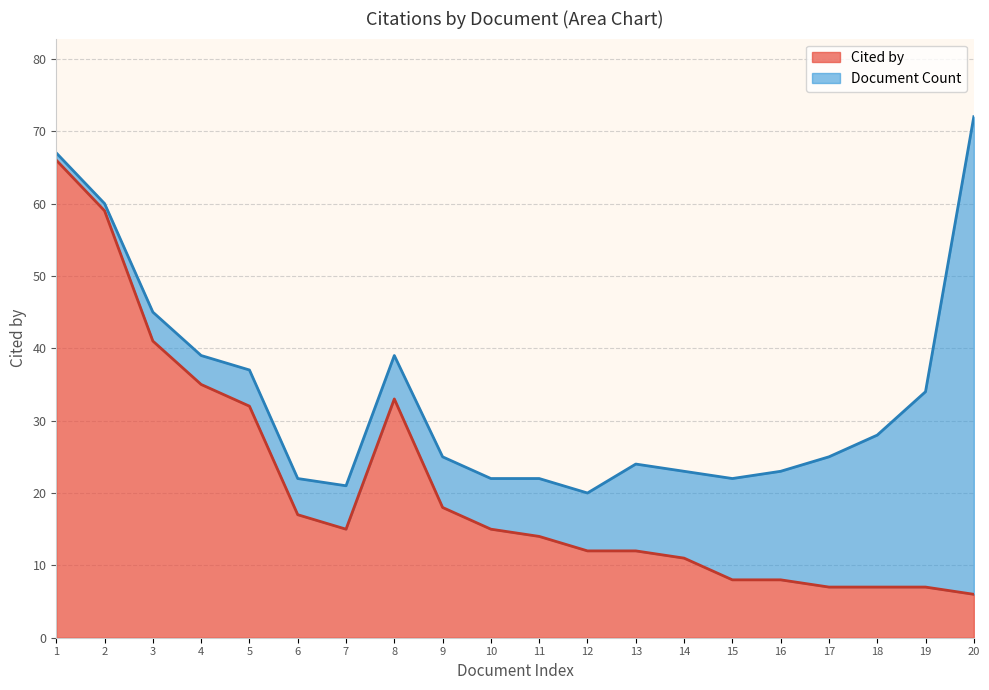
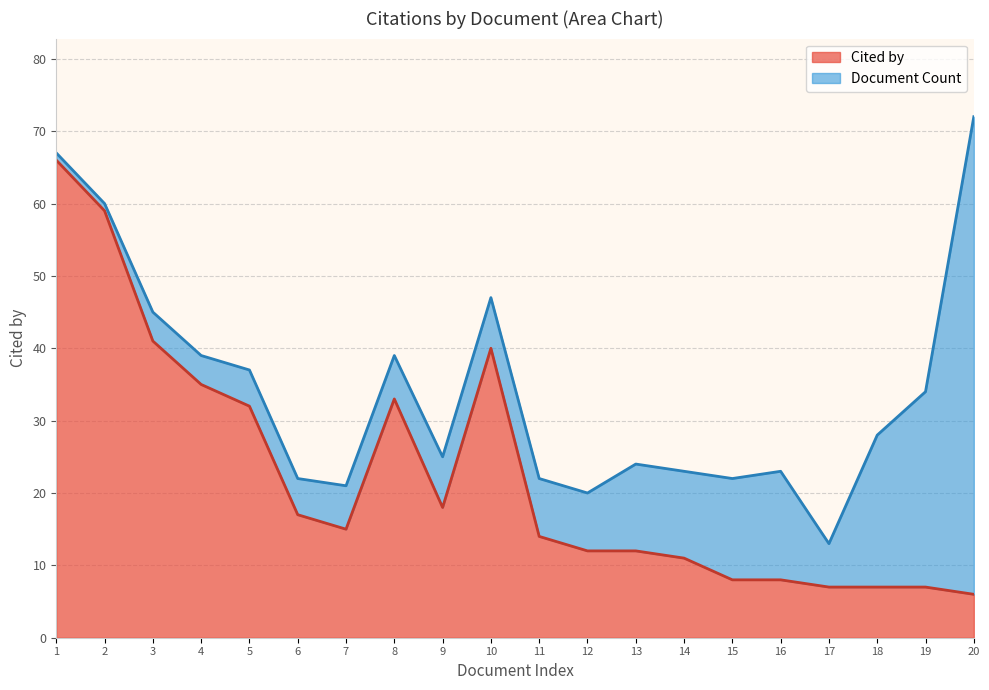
  {
    "Cited by": {
      "1": 66,
      "2": 59,
      "3": 41,
      "4": 35,
      "5": 32,
      "6": 17,
      "7": 15,
      "8": 33,
      "9": 18,
-     "10": 15,
+     "10": 40,
      "11": 14,
      "12": 12,
      "13": 12,
      "14": 11,
      "15": 8,
      "16": 8,
      "17": 7,
      "18": 7,
      "19": 7,
      "20": 6
    },
    "Document Count": {
      "1": 1,
      "2": 1,
      "3": 4,
      "4": 4,
      "5": 5,
      "6": 5,
      "7": 6,
      "8": 6,
      "9": 7,
      "10": 7,
      "11": 8,
      "12": 8,
      "13": 12,
      "14": 12,
      "15": 14,
      "16": 15,
-     "17": 18,
+     "17": 6,
      "18": 21,
      "19": 27,
      "20": 66
    }
  }
